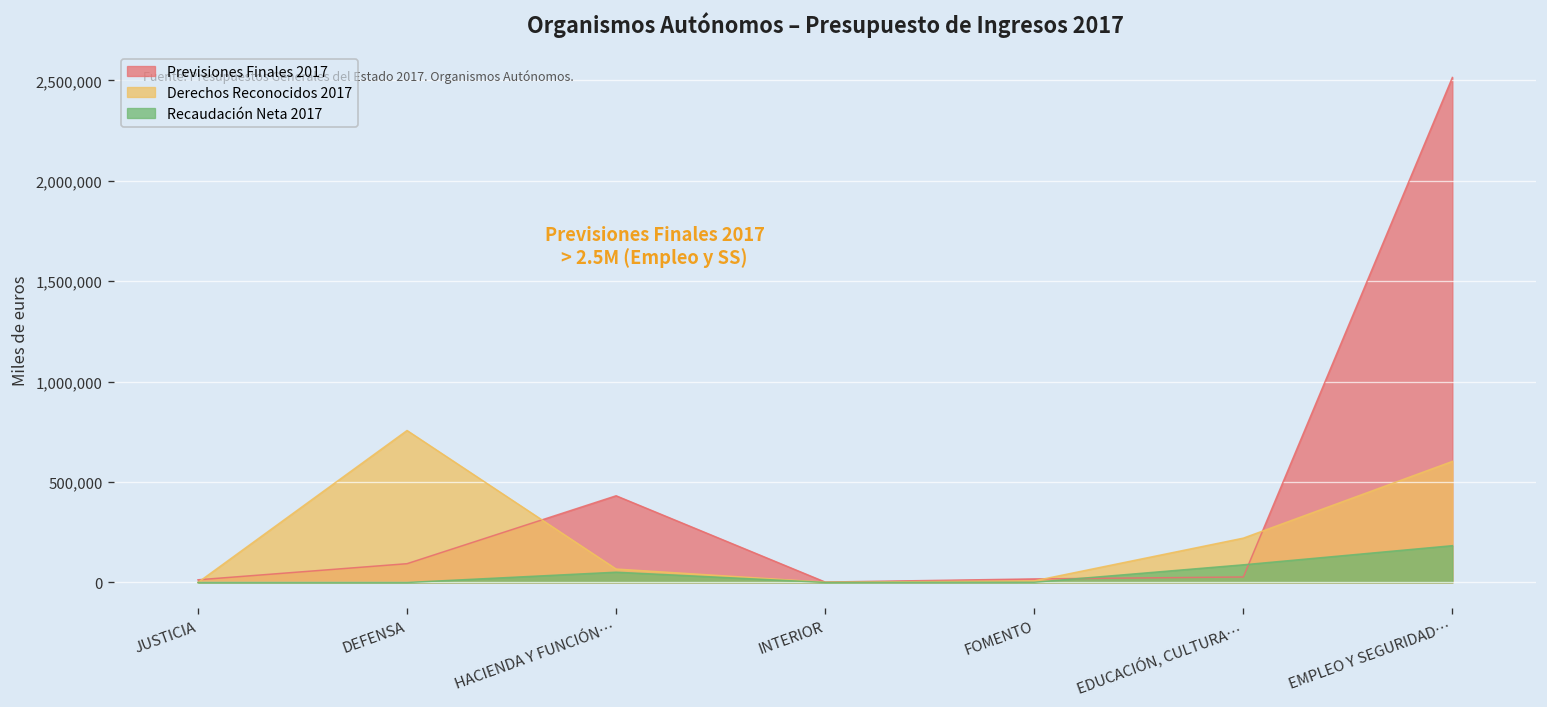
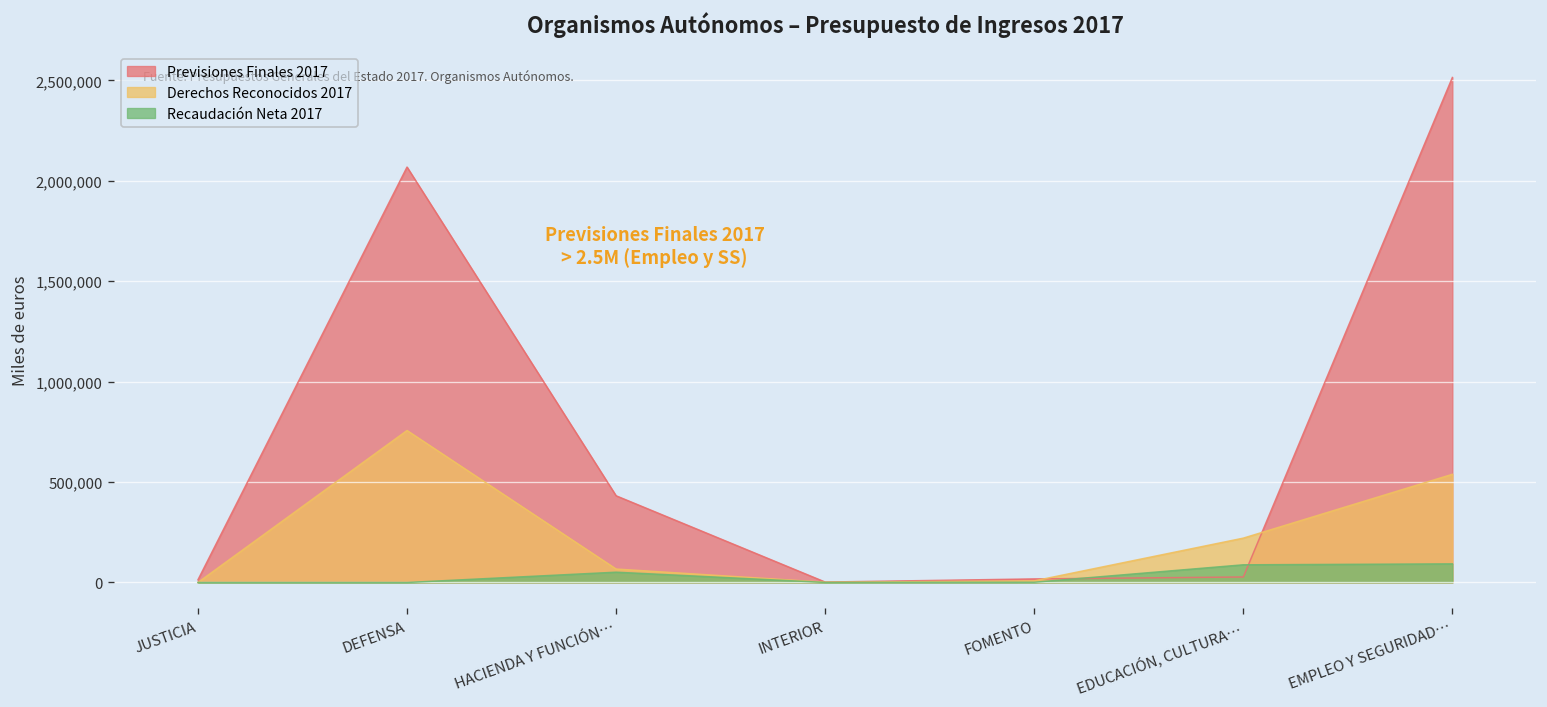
  {
    "Previsiones Finales 2017": {
-     "DEFENSA": "90,000",
+     "DEFENSA": "2,070,000",
      "HACIENDA Y FUNCIÓN…": "430,000",
      "EDUCACIÓN, CULTURA…": "30,000",
      "EMPLEO Y SEGURIDAD…": "2,510,000"
    },
    "Derechos Reconocidos 2017": {
      "DEFENSA": "760,000",
      "HACIENDA Y FUNCIÓN…": "70,000",
      "EDUCACIÓN, CULTURA…": "220,000",
-     "EMPLEO Y SEGURIDAD…": "600,000"
+     "EMPLEO Y SEGURIDAD…": "540,000"
    },
    "Recaudación Neta 2017": {
      "DEFENSA": "0",
      "HACIENDA Y FUNCIÓN…": "50,000",
      "EDUCACIÓN, CULTURA…": "90,000",
-     "EMPLEO Y SEGURIDAD…": "180,000"
+     "EMPLEO Y SEGURIDAD…": "90,000"
    }
  }
